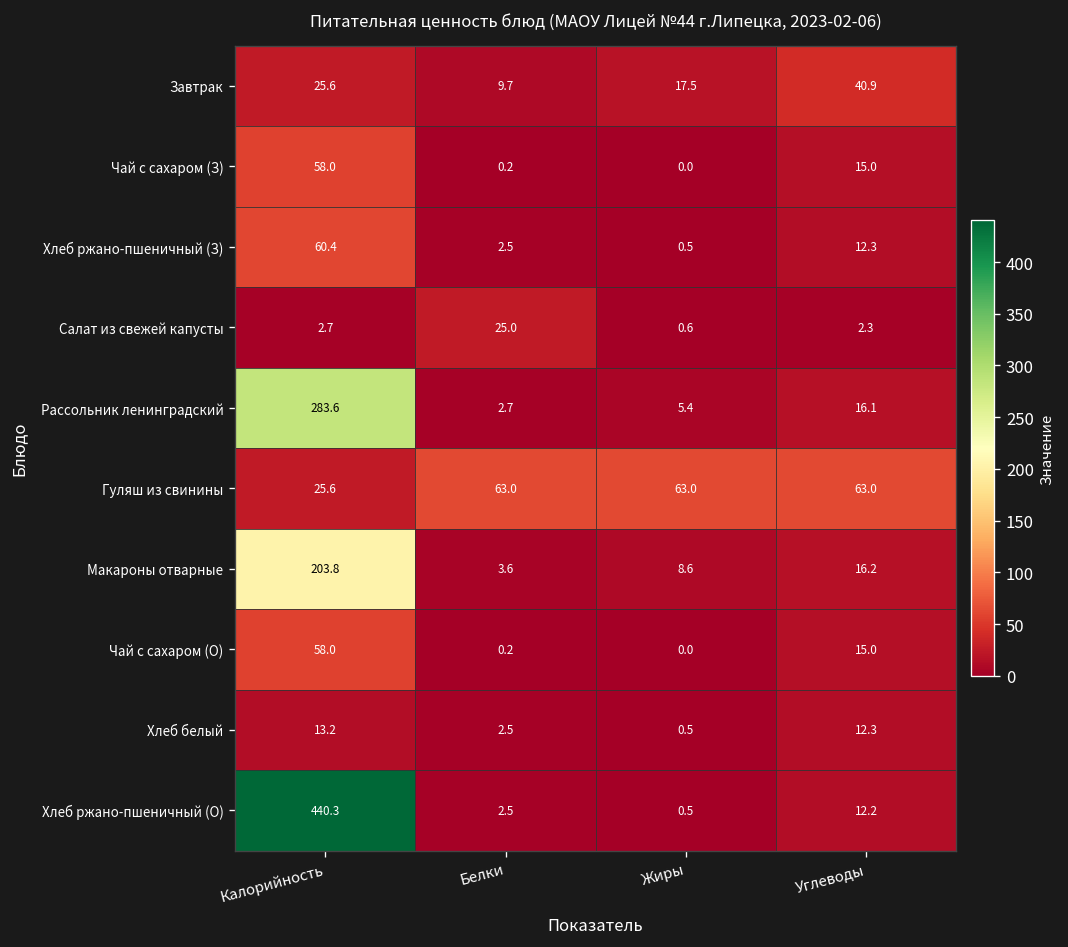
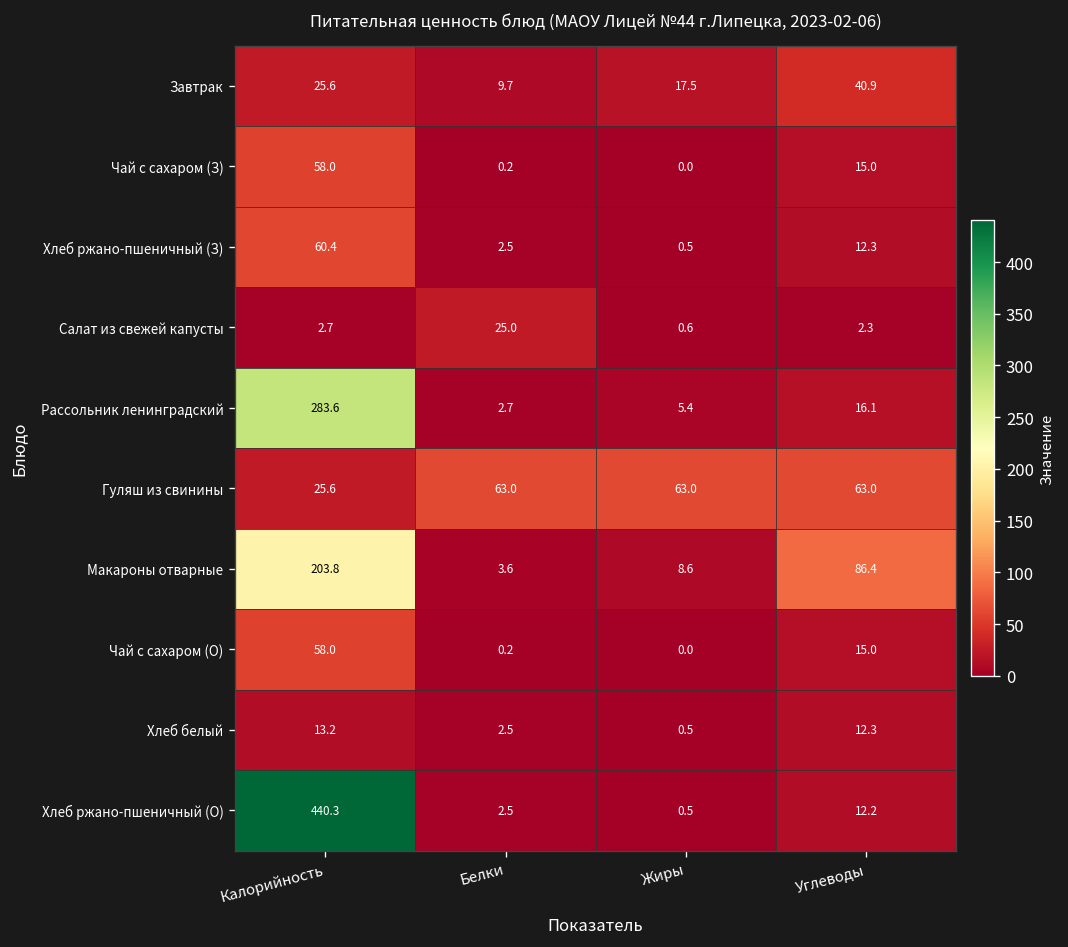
  {
    "Завтрак": {
      "Калорийность": 25.6,
      "Белки": 9.7,
      "Жиры": 17.5,
      "Углеводы": 40.9
    },
    "Чай с сахаром (З)": {
      "Калорийность": 58.0,
      "Белки": 0.2,
      "Жиры": 0.0,
      "Углеводы": 15.0
    },
    "Хлеб ржано-пшеничный (З)": {
      "Калорийность": 60.4,
      "Белки": 2.5,
      "Жиры": 0.5,
      "Углеводы": 12.3
    },
    "Салат из свежей капусты": {
      "Калорийность": 2.7,
      "Белки": 25.0,
      "Жиры": 0.6,
      "Углеводы": 2.3
    },
    "Рассольник ленинградский": {
      "Калорийность": 283.6,
      "Белки": 2.7,
      "Жиры": 5.4,
      "Углеводы": 16.1
    },
    "Гуляш из свинины": {
      "Калорийность": 25.6,
      "Белки": 63.0,
      "Жиры": 63.0,
      "Углеводы": 63.0
    },
    "Макароны отварные": {
      "Калорийность": 203.8,
      "Белки": 3.6,
      "Жиры": 8.6,
-     "Углеводы": 16.2
+     "Углеводы": 86.4
    },
    "Чай с сахаром (О)": {
      "Калорийность": 58.0,
      "Белки": 0.2,
      "Жиры": 0.0,
      "Углеводы": 15.0
    },
    "Хлеб белый": {
      "Калорийность": 13.2,
      "Белки": 2.5,
      "Жиры": 0.5,
      "Углеводы": 12.3
    },
    "Хлеб ржано-пшеничный (О)": {
      "Калорийность": 440.3,
      "Белки": 2.5,
      "Жиры": 0.5,
      "Углеводы": 12.2
    }
  }
